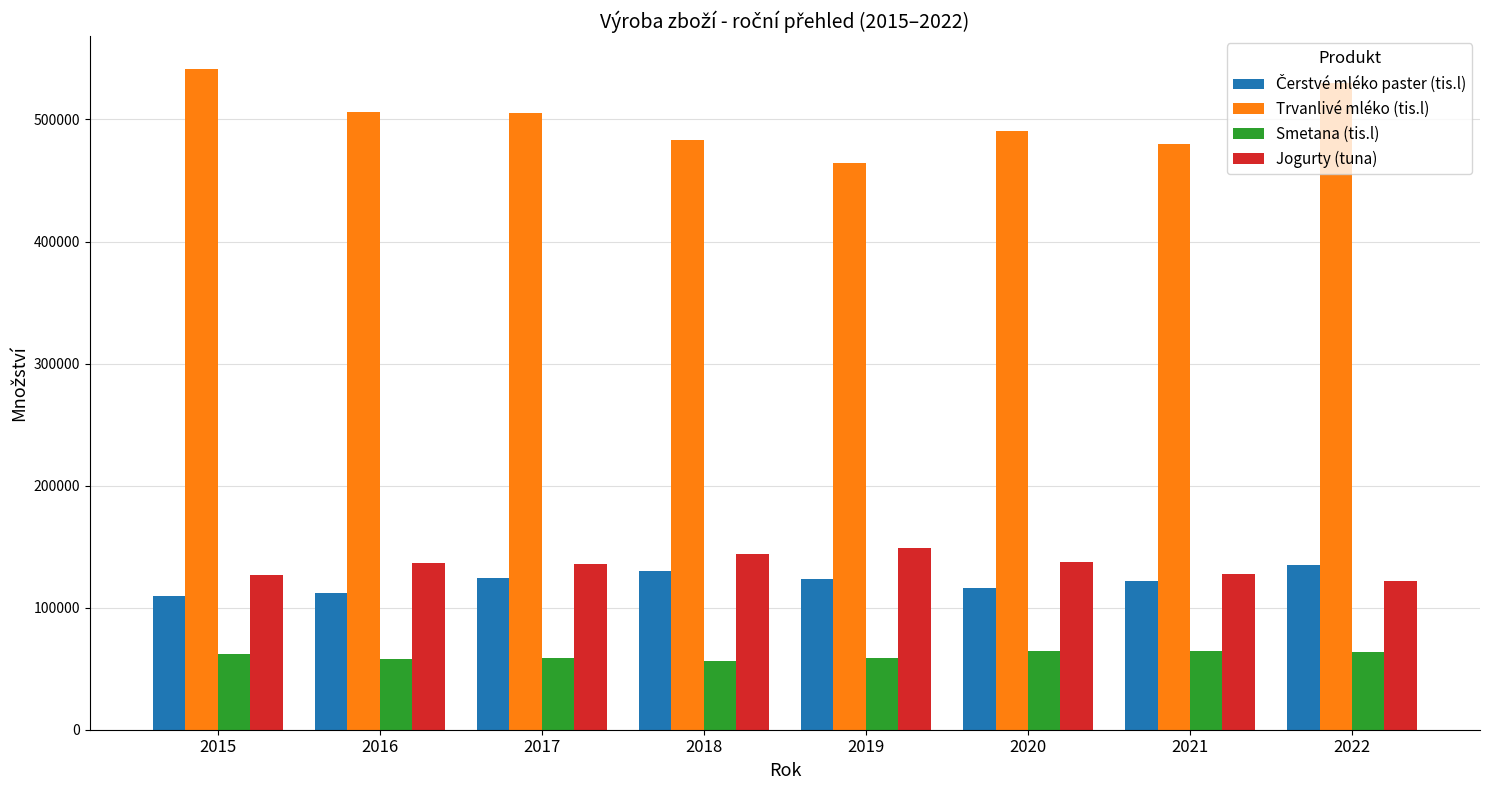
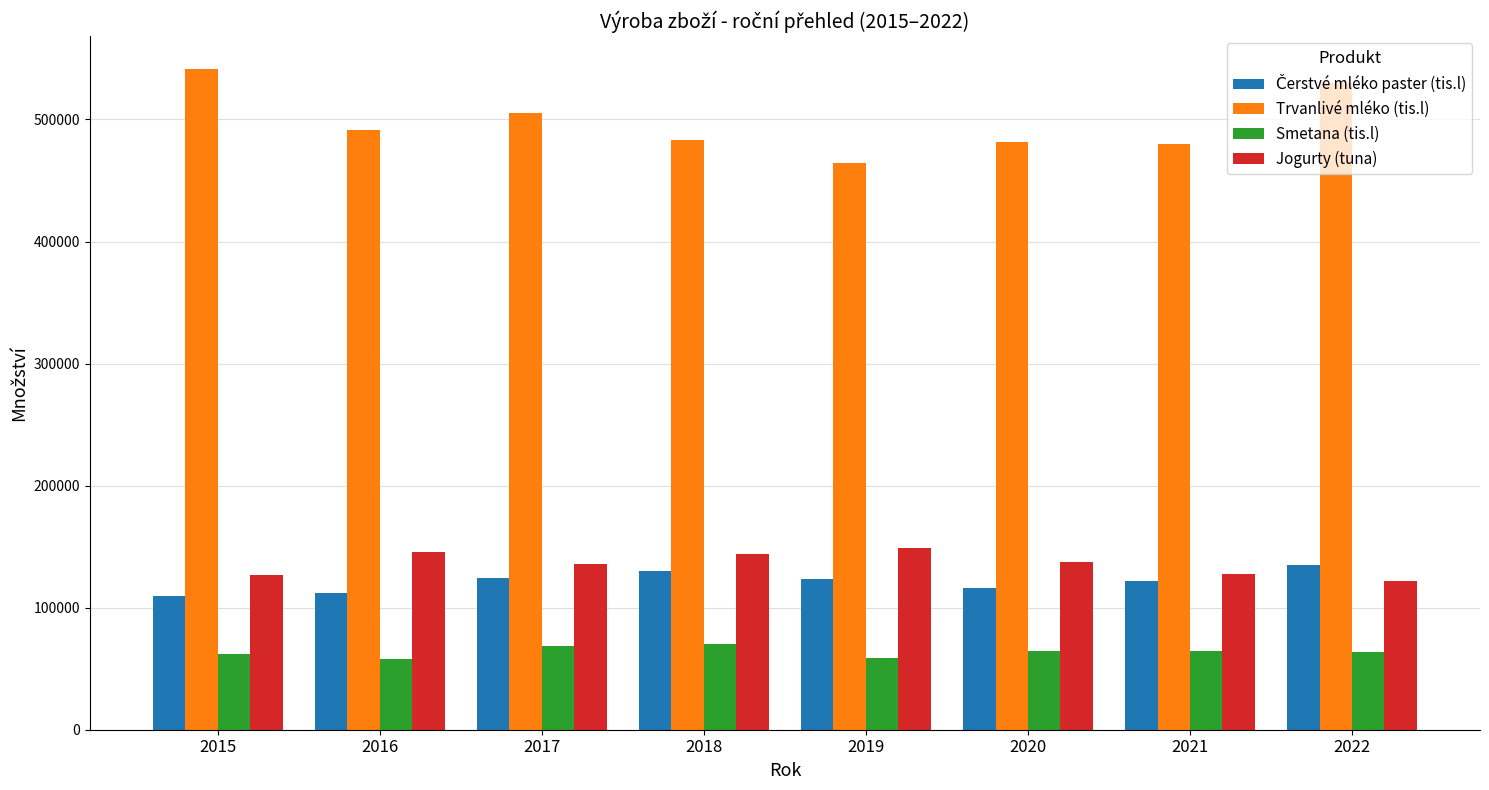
  {
    "Čerstvé mléko paster (tis.l)": {
      "2015": 110000,
      "2016": 112000,
      "2017": 124000,
      "2018": 130000,
      "2019": 123000,
      "2020": 116000,
      "2021": 122000,
      "2022": 135000
    },
    "Trvanlivé mléko (tis.l)": {
      "2015": 541000,
-     "2016": 506000,
+     "2016": 491000,
      "2017": 506000,
      "2018": 483000,
      "2019": 464000,
-     "2020": 491000,
+     "2020": 482000,
      "2021": 480000
    },
    "Smetana (tis.l)": {
      "2015": 62000,
      "2016": 58000,
-     "2017": 58000,
-     "2018": 56000,
+     "2017": 68000,
+     "2018": 70000,
      "2019": 59000,
      "2020": 64000,
      "2021": 64000,
      "2022": 63000
    },
    "Jogurty (tuna)": {
      "2015": 127000,
-     "2016": 137000,
+     "2016": 146000,
      "2017": 136000,
      "2018": 144000,
      "2019": 149000,
      "2020": 137000,
      "2021": 127000,
      "2022": 122000
    }
  }
